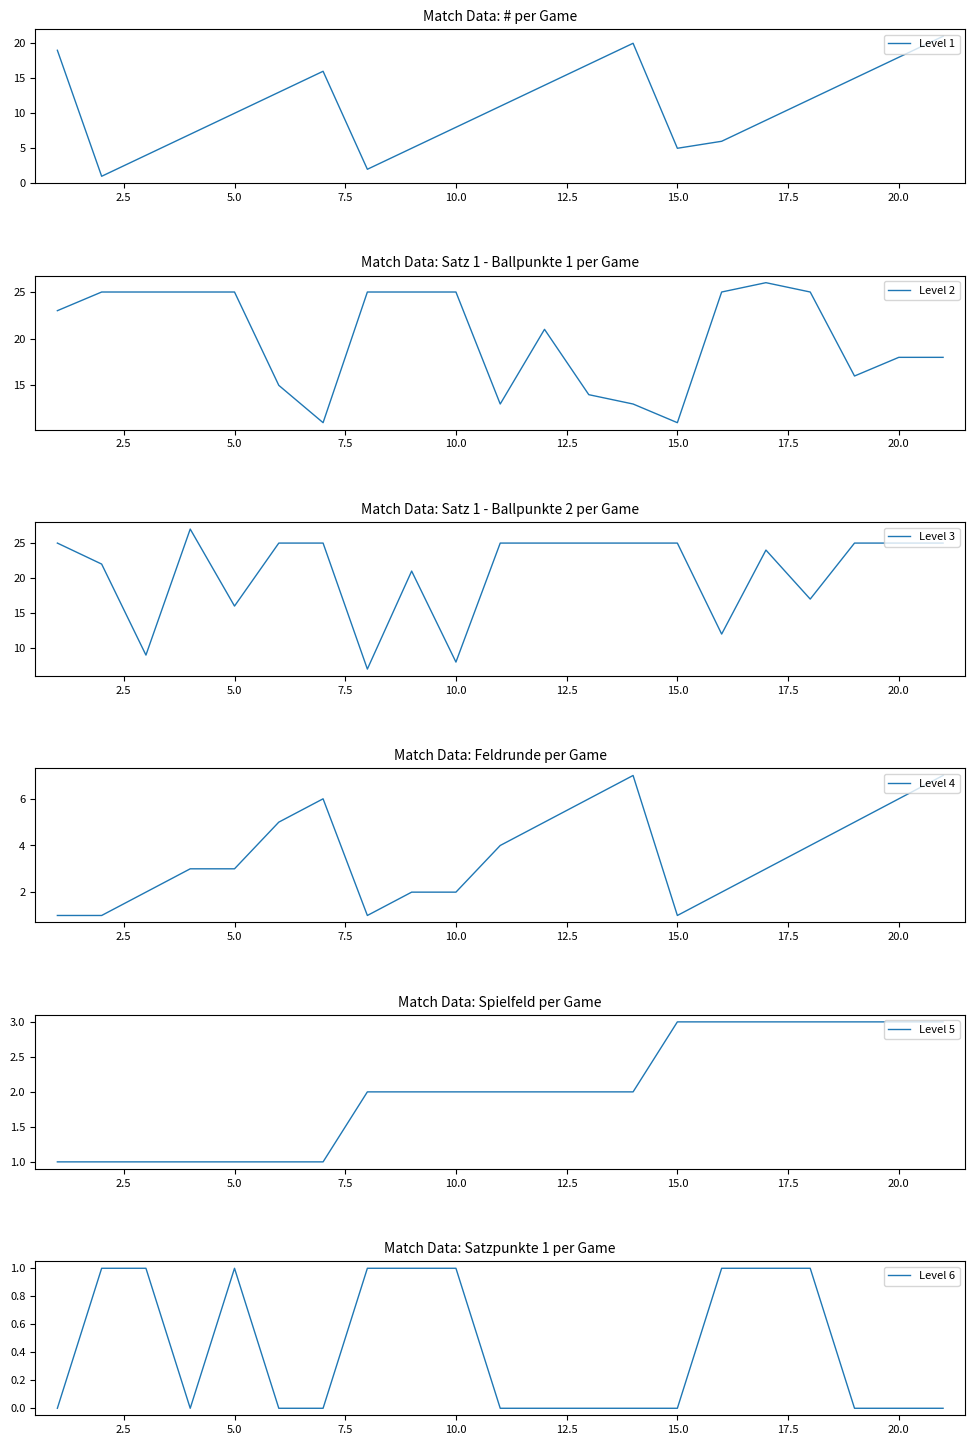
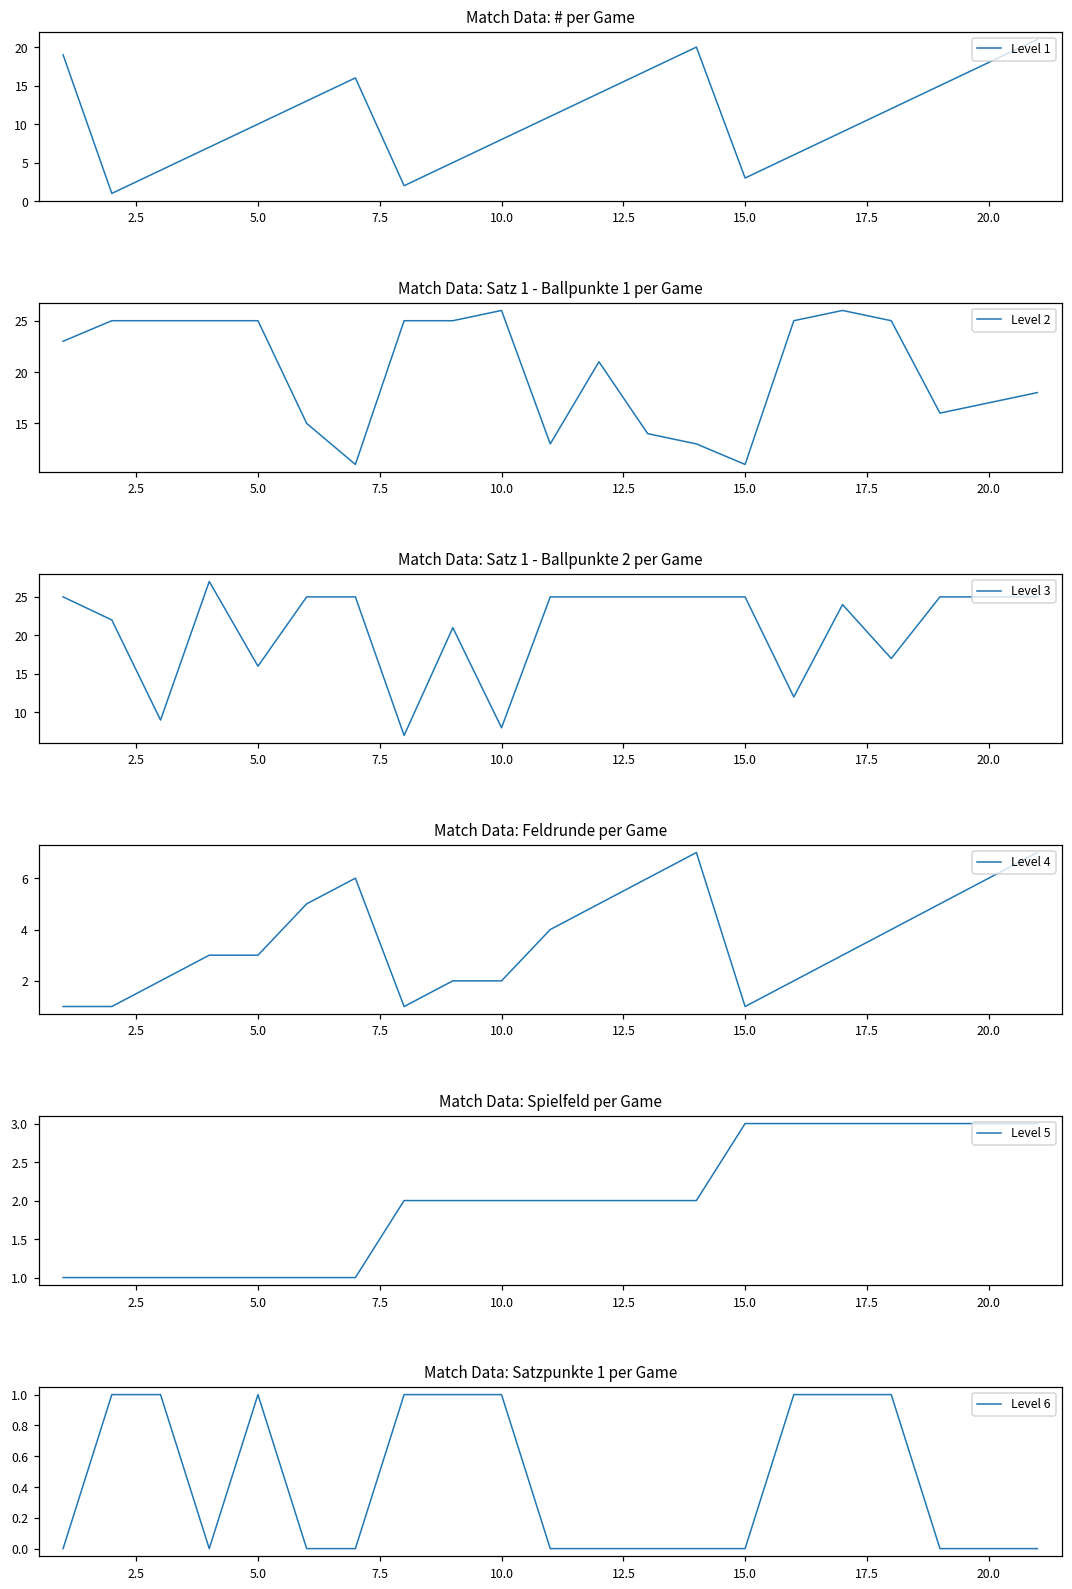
  {
    "Match Data: # per Game": {
      "5.0": 10,
      "10.0": 8,
-     "15.0": 5,
+     "15.0": 3,
      "20.0": 18
    },
    "Match Data: Satz 1 - Ballpunkte 1 per Game": {
      "5.0": 25,
-     "10.0": 25,
+     "10.0": 26,
      "15.0": 11,
-     "20.0": 18
+     "20.0": 17
    },
    "Match Data: Satz 1 - Ballpunkte 2 per Game": {
      "5.0": 16,
      "10.0": 8,
      "15.0": 25
    },
    "Match Data: Feldrunde per Game": {
      "5.0": 3.0,
      "10.0": 2.0,
      "15.0": 1.0,
      "20.0": 6.0
    },
    "Match Data: Spielfeld per Game": {
      "5.0": 1.0,
      "10.0": 2.0,
      "15.0": 3.0
    },
    "Match Data: Satzpunkte 1 per Game": {
      "5.0": 1.00,
      "10.0": 1.00,
      "15.0": 0.00,
      "20.0": 0.00
    }
  }
